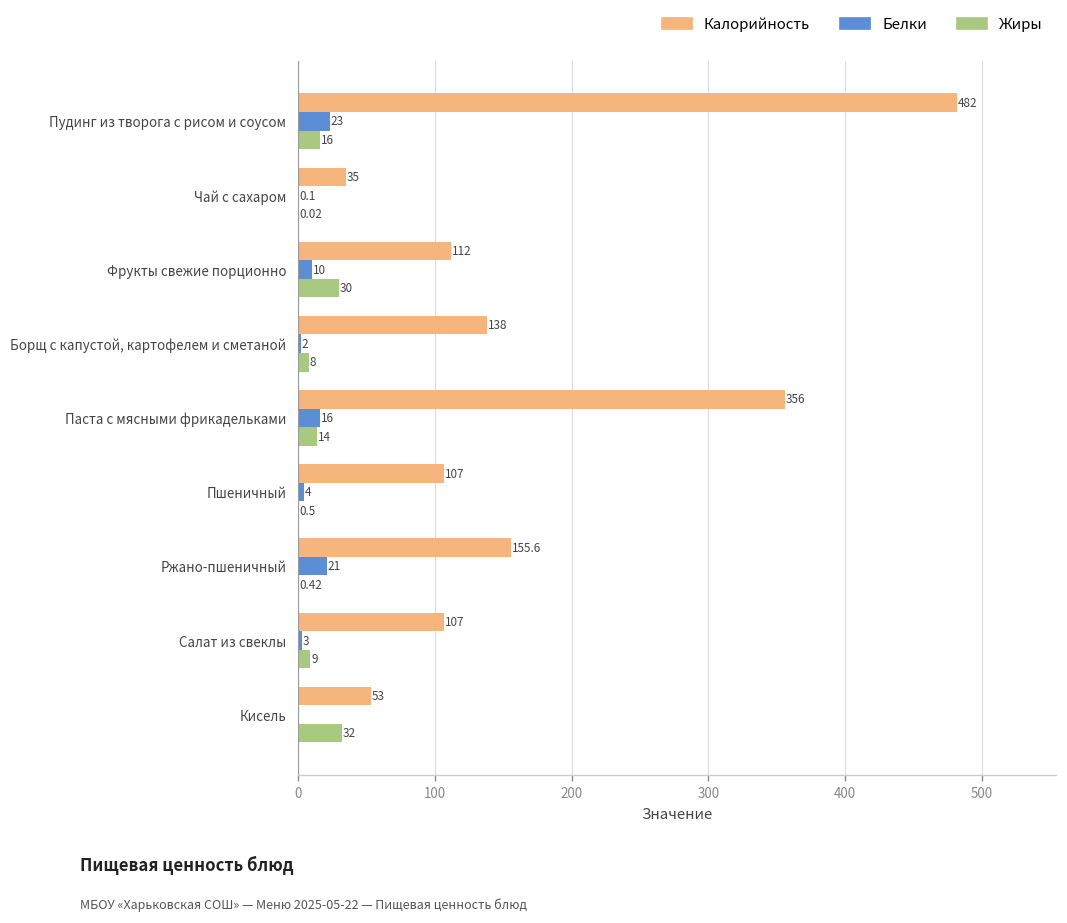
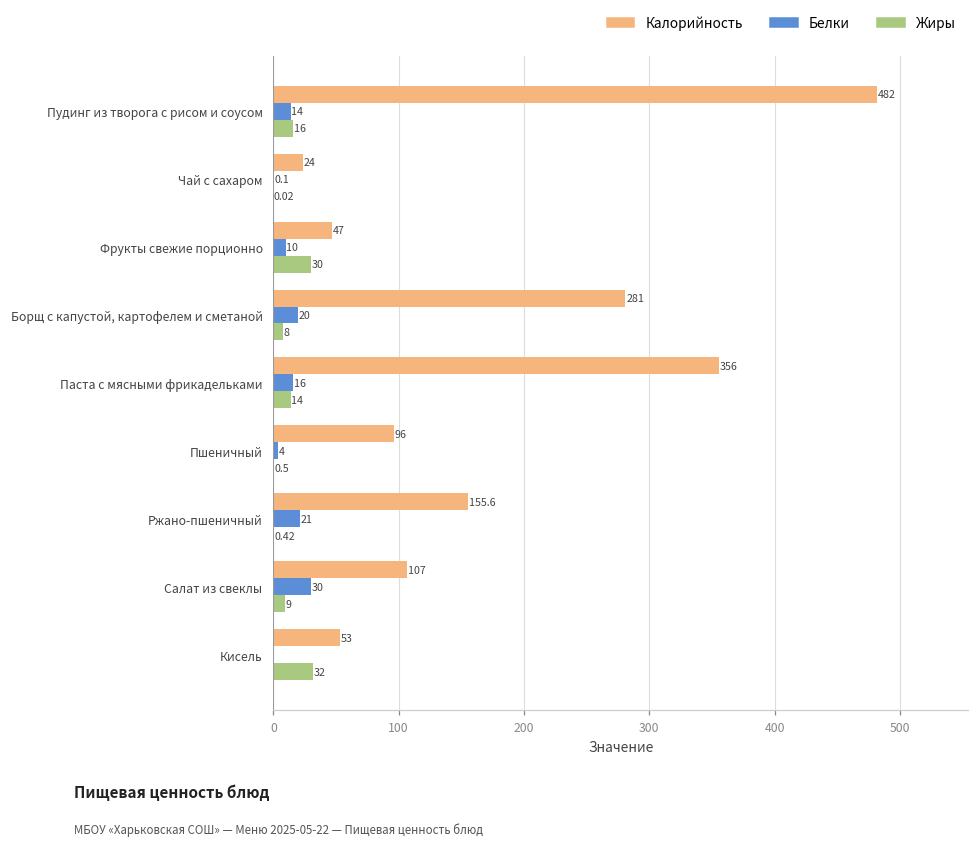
  {
    "Калорийность": {
      "Пудинг из творога с рисом и соусом": 482,
-     "Чай с сахаром": 35,
-     "Фрукты свежие порционно": 112,
-     "Борщ с капустой, картофелем и сметаной": 138,
+     "Чай с сахаром": 24,
+     "Фрукты свежие порционно": 47,
+     "Борщ с капустой, картофелем и сметаной": 281,
      "Паста с мясными фрикадельками": 356,
-     "Пшеничный": 107,
+     "Пшеничный": 96,
      "Ржано-пшеничный": 155.6,
      "Салат из свеклы": 107,
      "Кисель": 53
    },
    "Белки": {
-     "Пудинг из творога с рисом и соусом": 23,
+     "Пудинг из творога с рисом и соусом": 14,
      "Чай с сахаром": 0.1,
      "Фрукты свежие порционно": 10,
-     "Борщ с капустой, картофелем и сметаной": 2,
+     "Борщ с капустой, картофелем и сметаной": 20,
      "Паста с мясными фрикадельками": 16,
      "Пшеничный": 4,
      "Ржано-пшеничный": 21,
-     "Салат из свеклы": 3
+     "Салат из свеклы": 30
    },
    "Жиры": {
      "Пудинг из творога с рисом и соусом": 16,
      "Чай с сахаром": 0.02,
      "Фрукты свежие порционно": 30,
      "Борщ с капустой, картофелем и сметаной": 8,
      "Паста с мясными фрикадельками": 14,
      "Пшеничный": 0.5,
      "Ржано-пшеничный": 0.42,
      "Салат из свеклы": 9,
      "Кисель": 32
    }
  }
